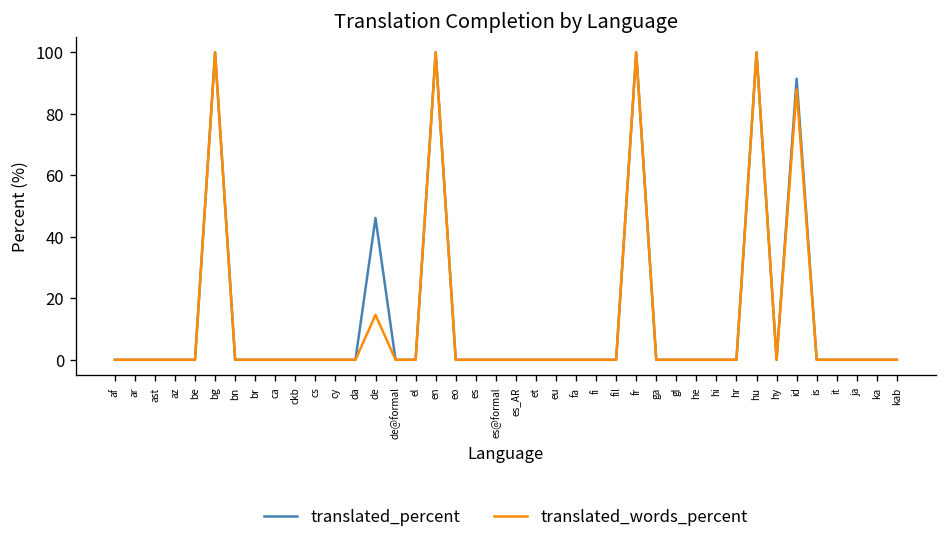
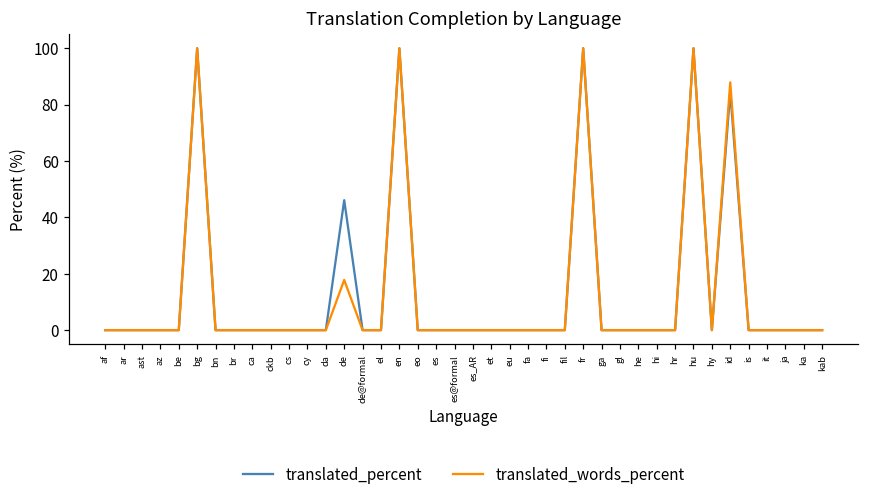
  {
    "translated_percent": {
      "de": 46,
-     "id": 91
+     "id": 85
    },
    "translated_words_percent": {
-     "de": 15,
+     "de": 18,
      "id": 88
    }
  }
